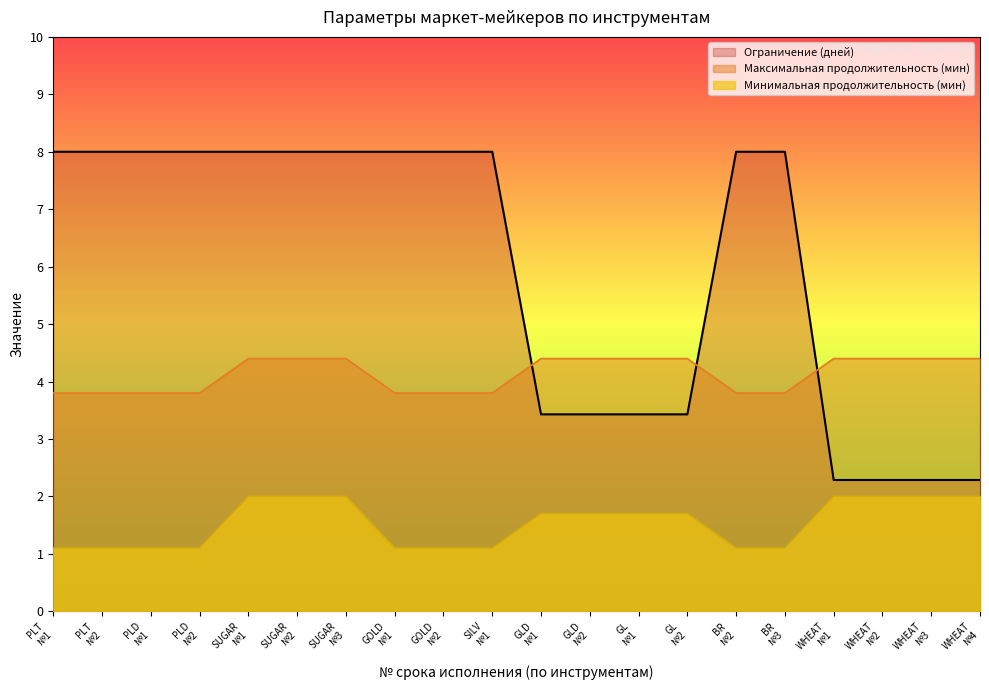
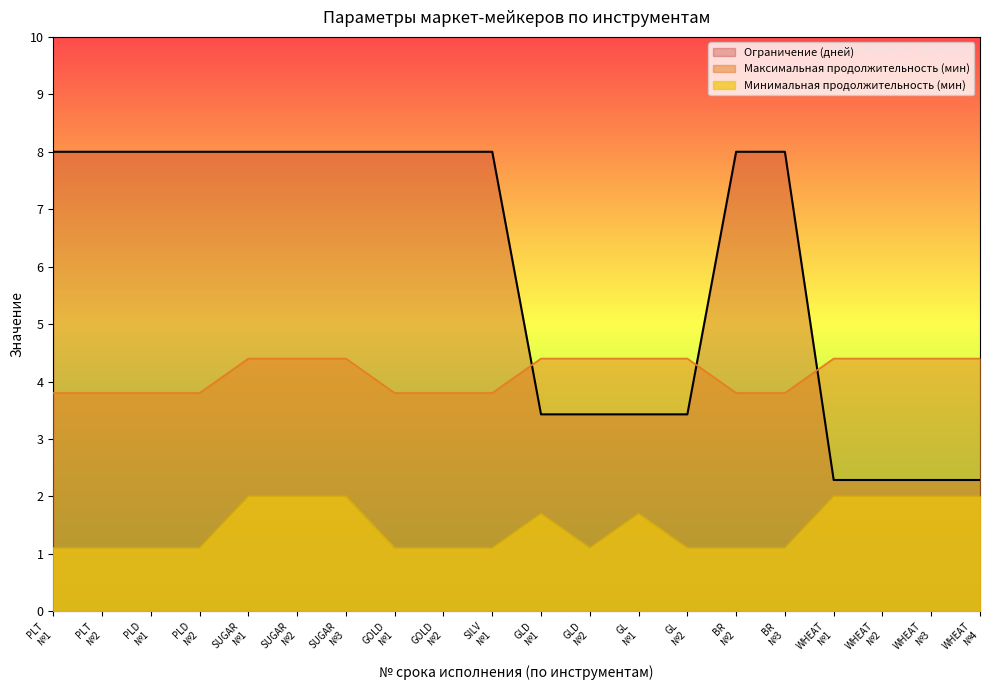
  {
    "Минимальная продолжительность (мин)": {
      "PLT №1": 1.1,
      "PLT №2": 1.1,
      "PLD №1": 1.1,
      "PLD №2": 1.1,
      "SUGAR №1": 2.0,
      "SUGAR №2": 2.0,
      "SUGAR №3": 2.0,
      "GOLD №1": 1.1,
      "GOLD №2": 1.1,
      "SILV №1": 1.1,
      "GLD №1": 1.7,
-     "GLD №2": 1.7,
+     "GLD №2": 1.1,
      "GL №1": 1.7,
-     "GL №2": 1.7,
+     "GL №2": 1.1,
      "BR №2": 1.1,
      "BR №3": 1.1,
      "WHEAT №1": 2.0,
      "WHEAT №2": 2.0,
      "WHEAT №3": 2.0,
      "WHEAT №4": 2.0
    }
  }
